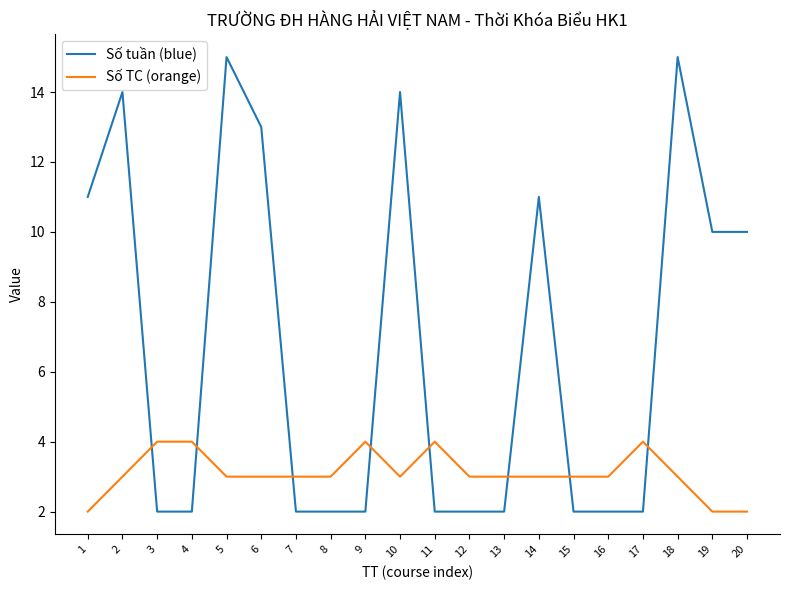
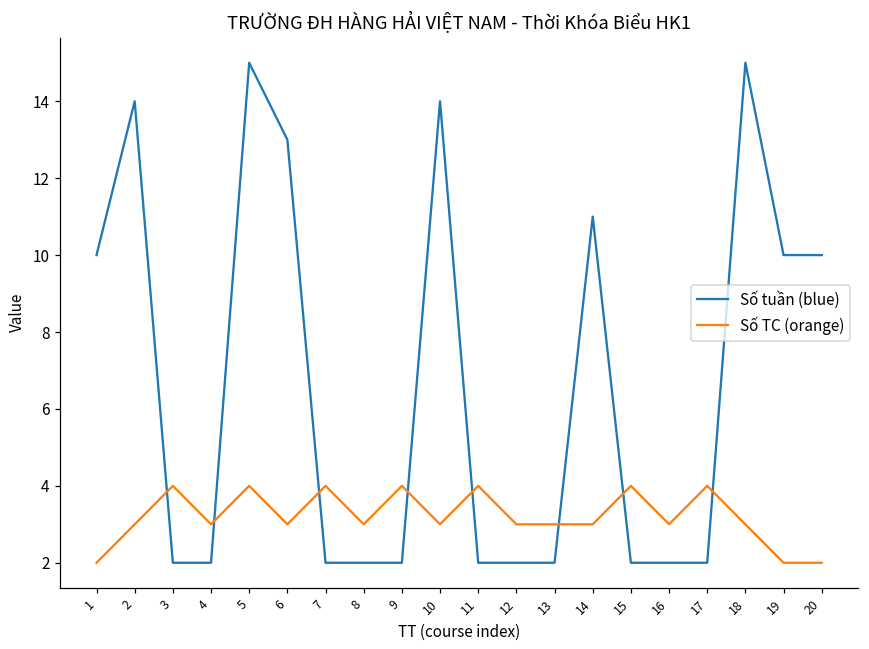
  {
    "Số tuần (blue)": {
-     "1": 11,
+     "1": 10,
      "2": 14,
      "3": 2,
      "4": 2,
      "5": 15,
      "6": 13,
      "7": 2,
      "8": 2,
      "9": 2,
      "10": 14,
      "11": 2,
      "12": 2,
      "13": 2,
      "14": 11,
      "15": 2,
      "16": 2,
      "17": 2,
      "18": 15,
      "19": 10,
      "20": 10
    },
    "Số TC (orange)": {
      "1": 2,
      "2": 3,
      "3": 4,
-     "4": 4,
-     "5": 3,
+     "4": 3,
+     "5": 4,
      "6": 3,
-     "7": 3,
+     "7": 4,
      "8": 3,
      "9": 4,
      "10": 3,
      "11": 4,
      "12": 3,
      "13": 3,
      "14": 3,
-     "15": 3,
+     "15": 4,
      "16": 3,
      "17": 4,
      "18": 3,
      "19": 2,
      "20": 2
    }
  }
